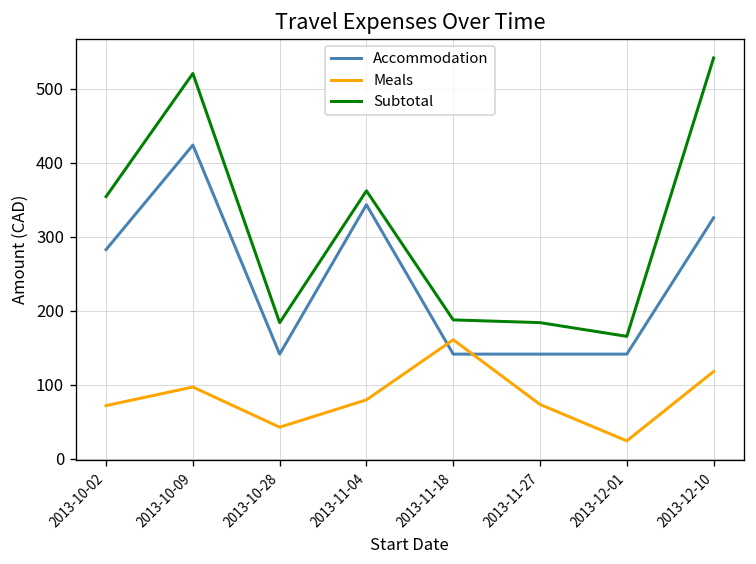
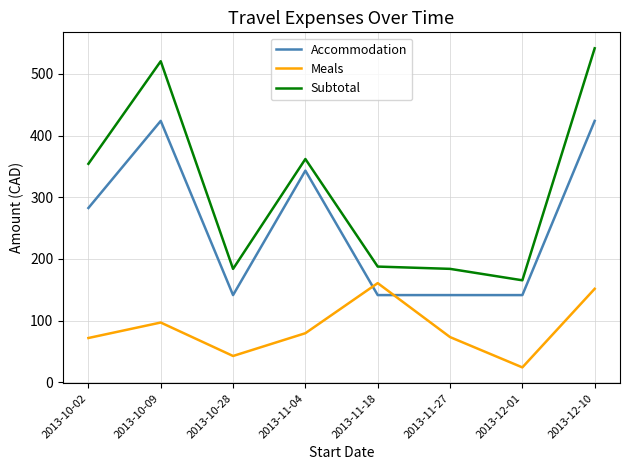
  {
    "Accommodation": {
      "2013-10-02": 280,
      "2013-10-09": 420,
      "2013-10-28": 140,
      "2013-11-04": 340,
      "2013-11-18": 140,
      "2013-11-27": 140,
      "2013-12-01": 140,
-     "2013-12-10": 330
+     "2013-12-10": 420
    },
    "Meals": {
      "2013-10-02": 70,
      "2013-10-09": 100,
      "2013-10-28": 40,
      "2013-11-04": 80,
      "2013-11-18": 160,
      "2013-11-27": 70,
      "2013-12-01": 20,
-     "2013-12-10": 120
+     "2013-12-10": 150
    },
    "Subtotal": {
      "2013-10-02": 350,
      "2013-10-09": 520,
      "2013-10-28": 180,
      "2013-11-04": 360,
      "2013-11-18": 190,
      "2013-11-27": 180,
      "2013-12-01": 170,
      "2013-12-10": 540
    }
  }
